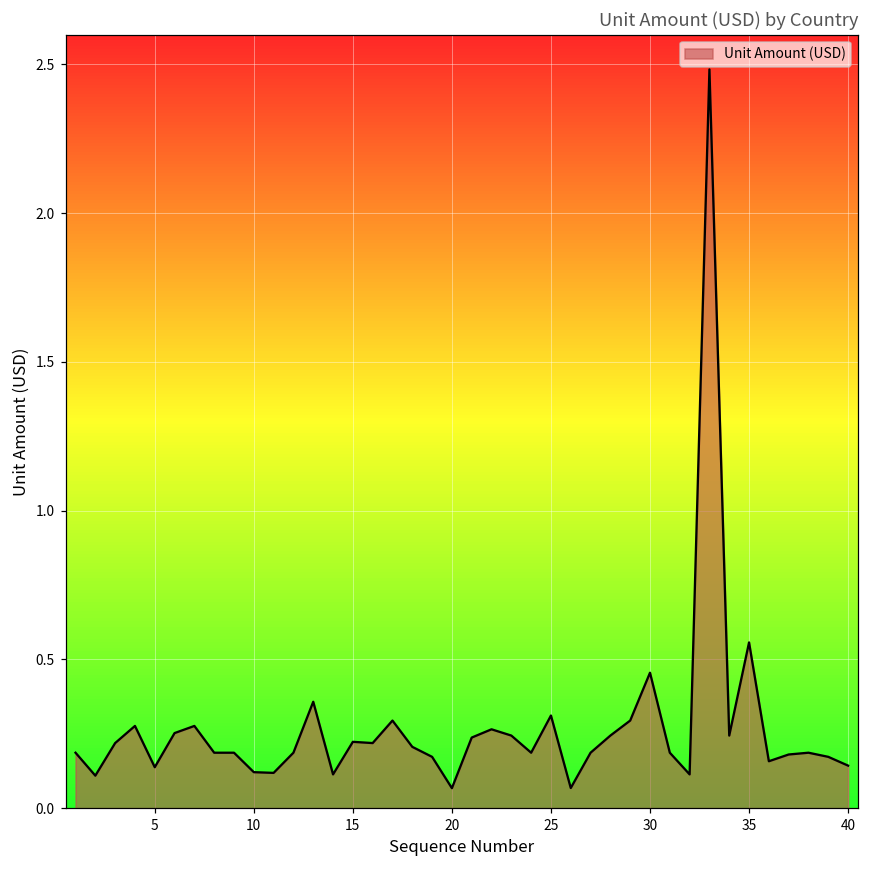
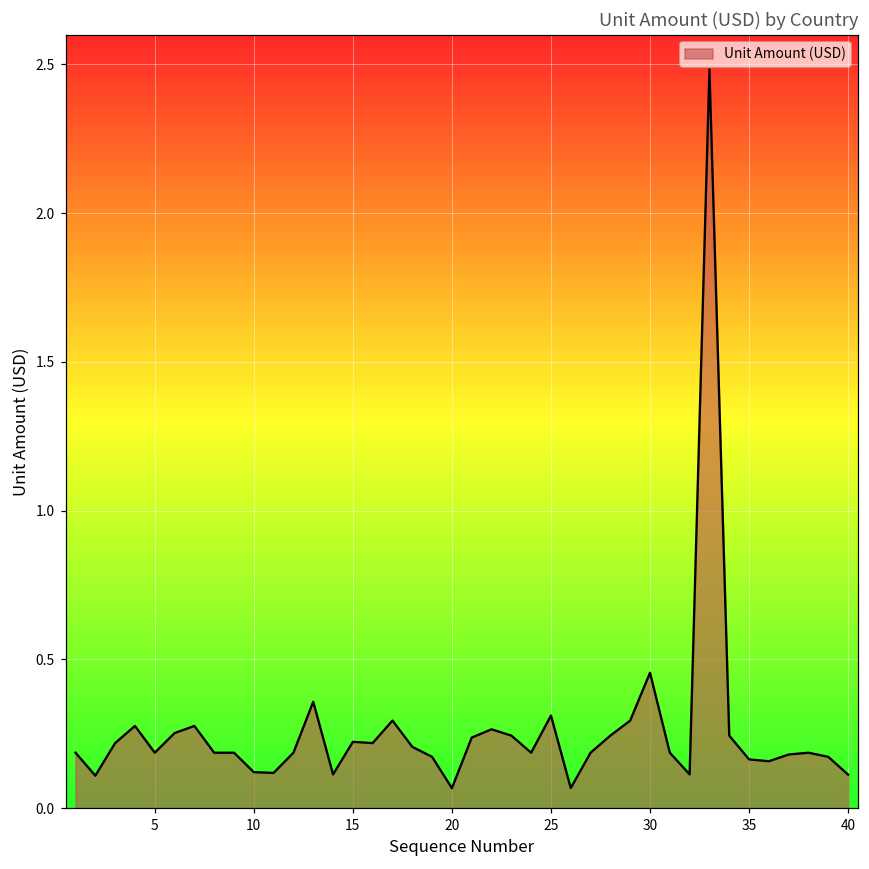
  {
-   "5": 0.14,
+   "5": 0.19,
    "10": 0.12,
    "15": 0.22,
    "20": 0.07,
    "25": 0.31,
    "30": 0.46,
-   "35": 0.56,
-   "40": 0.14
+   "35": 0.16,
+   "40": 0.11
  }
